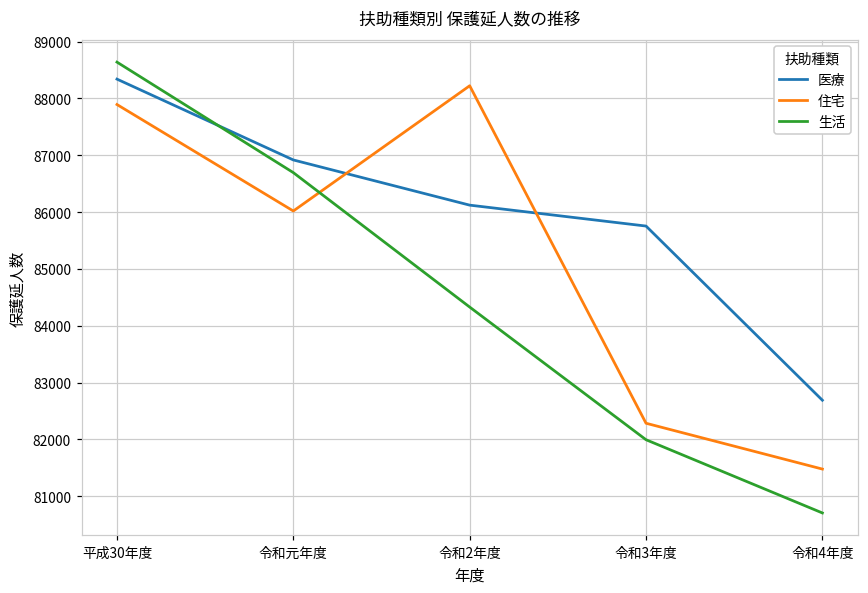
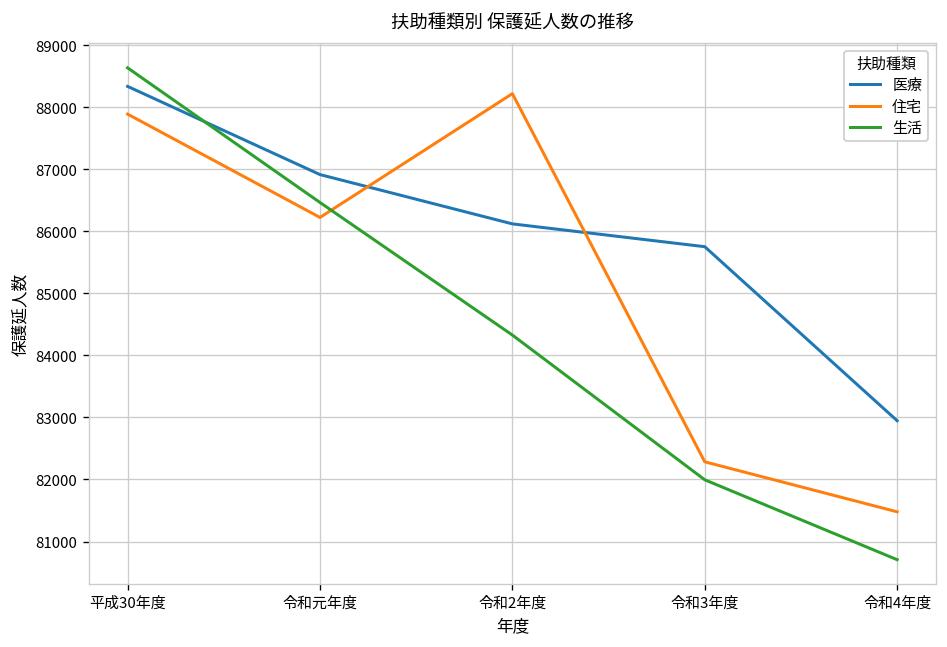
  {
    "医療": {
      "平成30年度": 88300,
      "令和元年度": 86900,
      "令和2年度": 86100,
      "令和3年度": 85800,
-     "令和4年度": 82700
+     "令和4年度": 82900
    },
    "住宅": {
      "平成30年度": 87900,
-     "令和元年度": 86000,
+     "令和元年度": 86200,
      "令和2年度": 88200,
      "令和3年度": 82300,
      "令和4年度": 81500
    },
    "生活": {
      "平成30年度": 88600,
-     "令和元年度": 86700,
+     "令和元年度": 86500,
      "令和2年度": 84300,
      "令和3年度": 82000,
      "令和4年度": 80700
    }
  }
